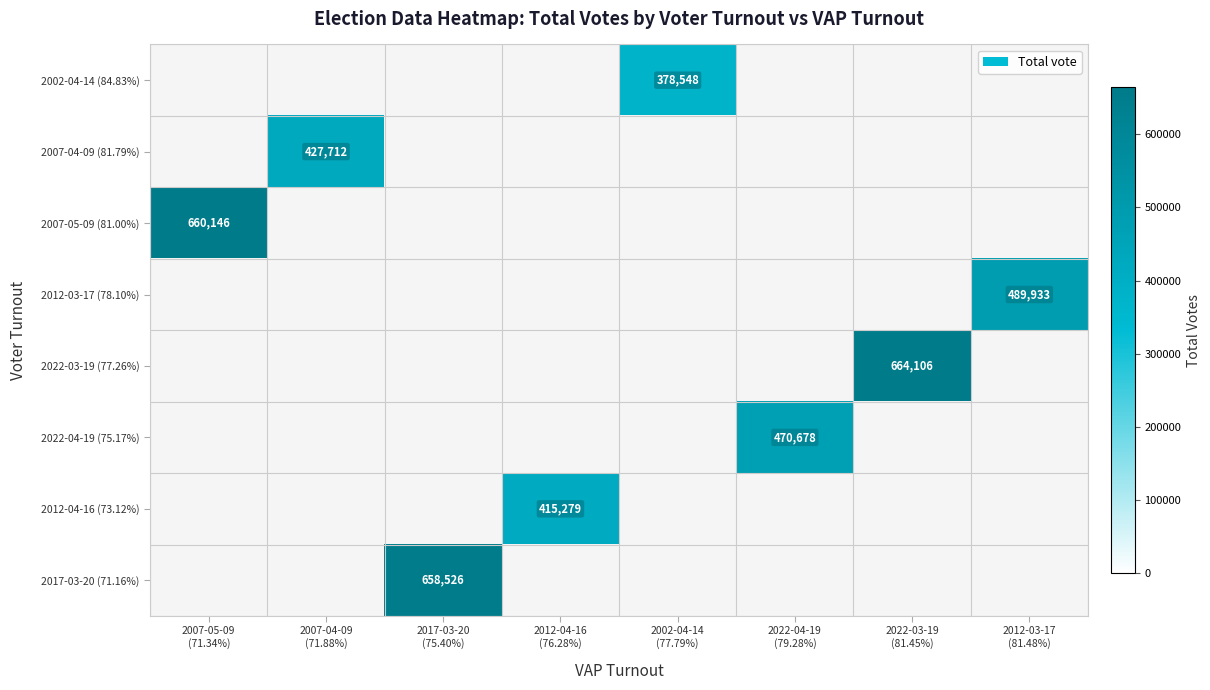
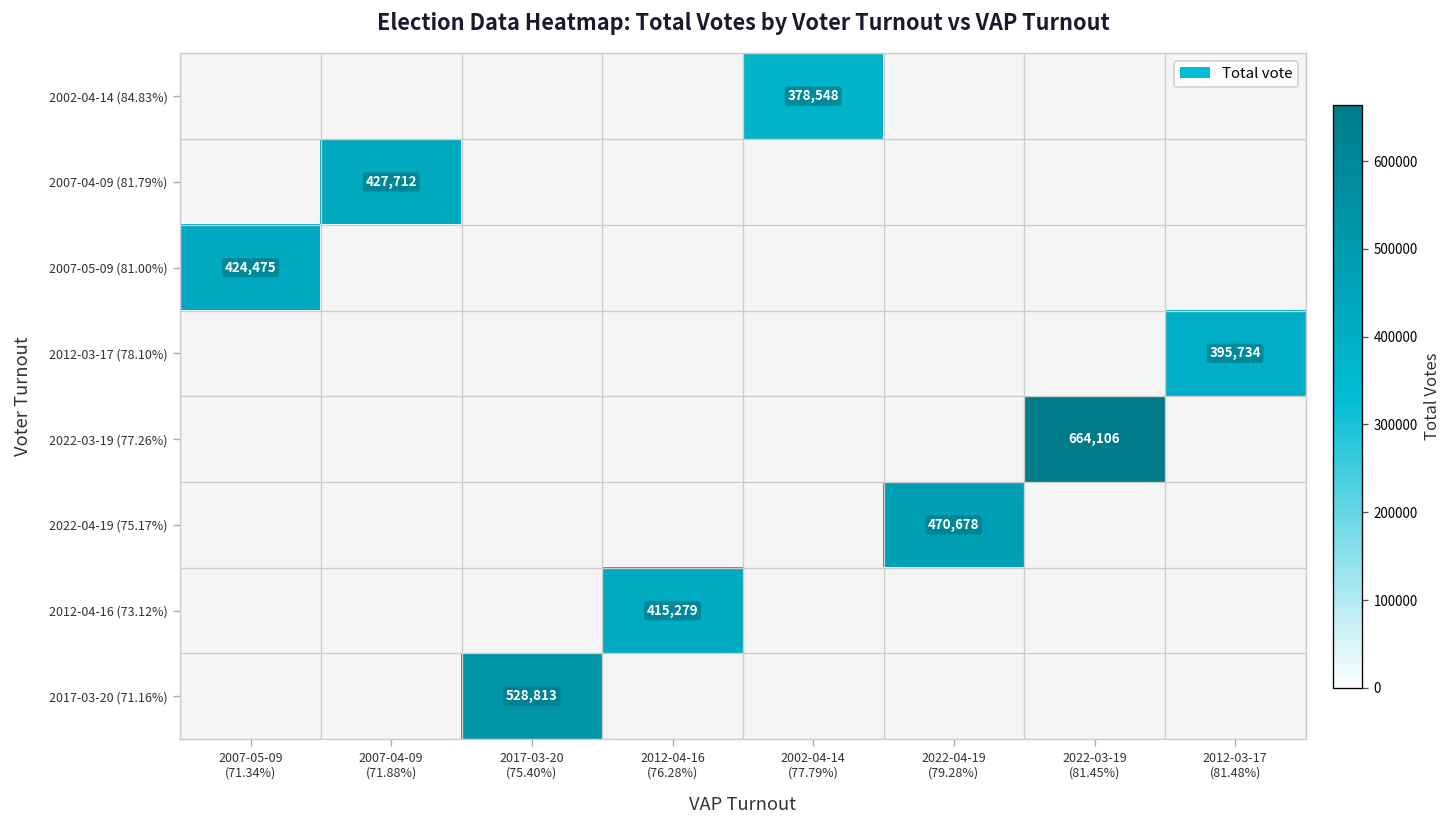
  {
    "2007-05-09 (81.00%)": {
-     "2007-05-09 (71.34%)": "660,146"
+     "2007-05-09 (71.34%)": "424,475"
    },
    "2012-03-17 (78.10%)": {
-     "2012-03-17 (81.48%)": "489,933"
+     "2012-03-17 (81.48%)": "395,734"
    },
    "2017-03-20 (71.16%)": {
-     "2017-03-20 (75.40%)": "658,526"
+     "2017-03-20 (75.40%)": "528,813"
    }
  }
